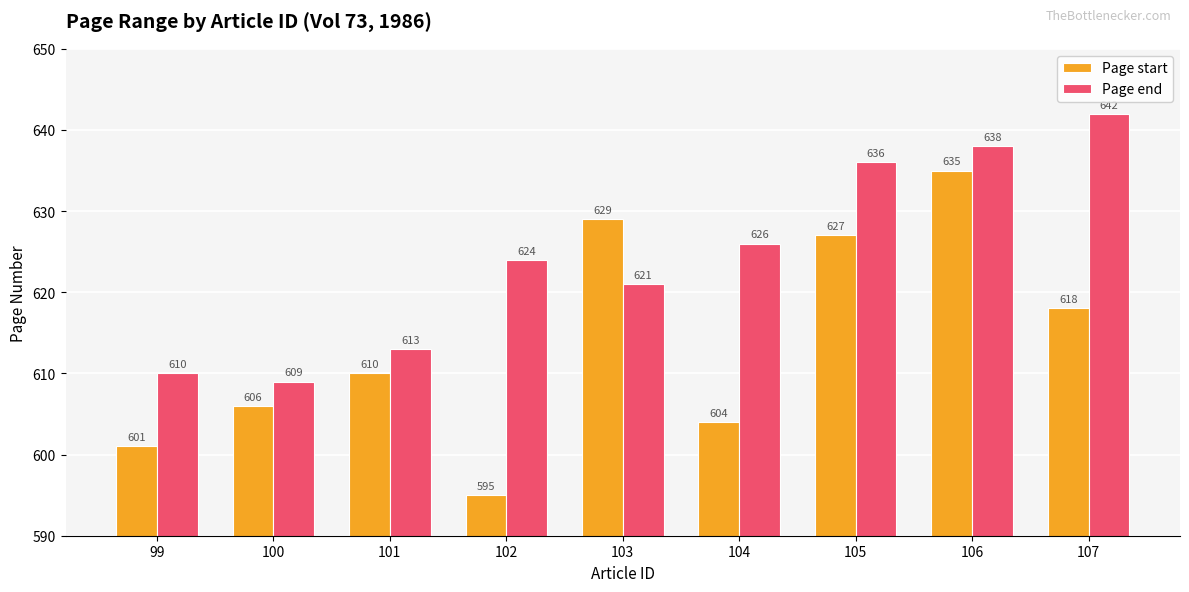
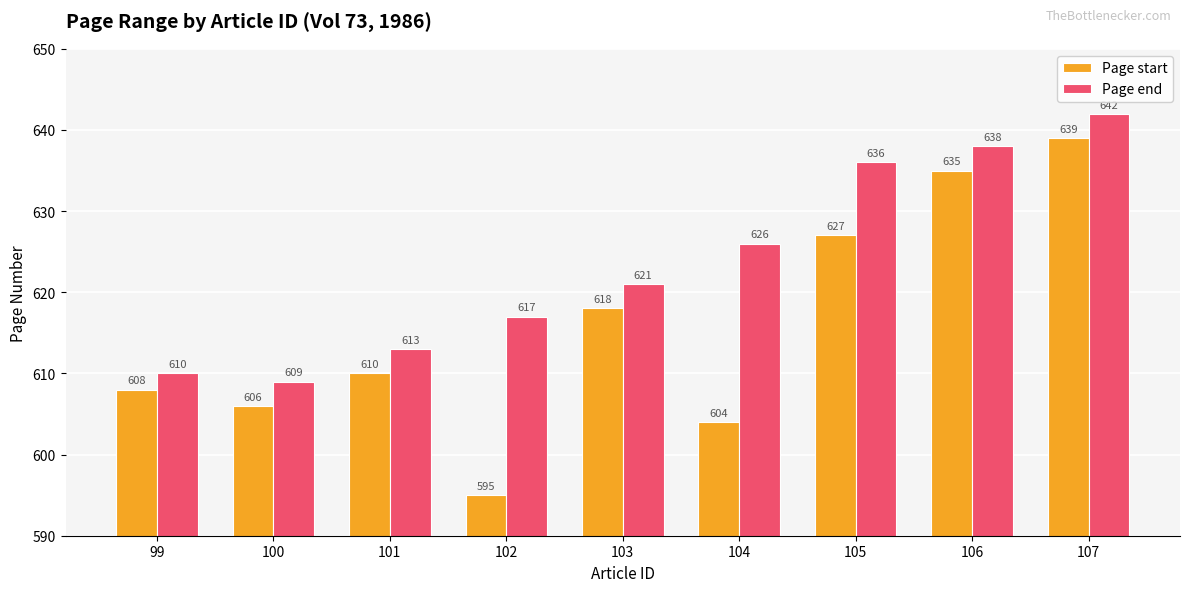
  {
    "Page start": {
-     "99": 601,
+     "99": 608,
      "100": 606,
      "101": 610,
      "102": 595,
-     "103": 629,
+     "103": 618,
      "104": 604,
      "105": 627,
      "106": 635,
-     "107": 618
+     "107": 639
    },
    "Page end": {
      "99": 610,
      "100": 609,
      "101": 613,
-     "102": 624,
+     "102": 617,
      "103": 621,
      "104": 626,
      "105": 636,
      "106": 638
    }
  }
